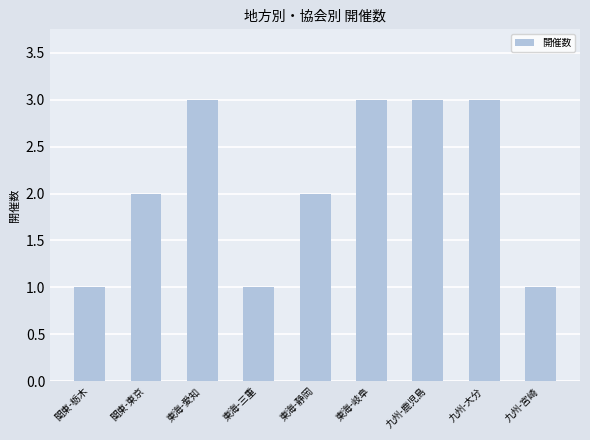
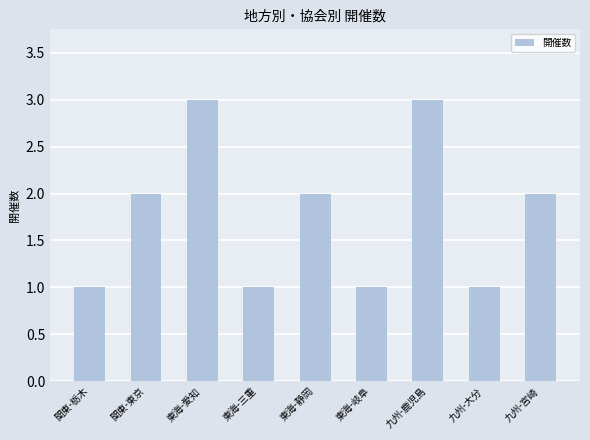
  {
    "関東-栃木": 1,
    "関東-東京": 2,
    "東海-愛知": 3,
    "東海-三重": 1,
    "東海-静岡": 2,
-   "東海-岐阜": 3,
+   "東海-岐阜": 1,
    "九州-鹿児島": 3,
-   "九州-大分": 3,
-   "九州-宮崎": 1
+   "九州-大分": 1,
+   "九州-宮崎": 2
  }
